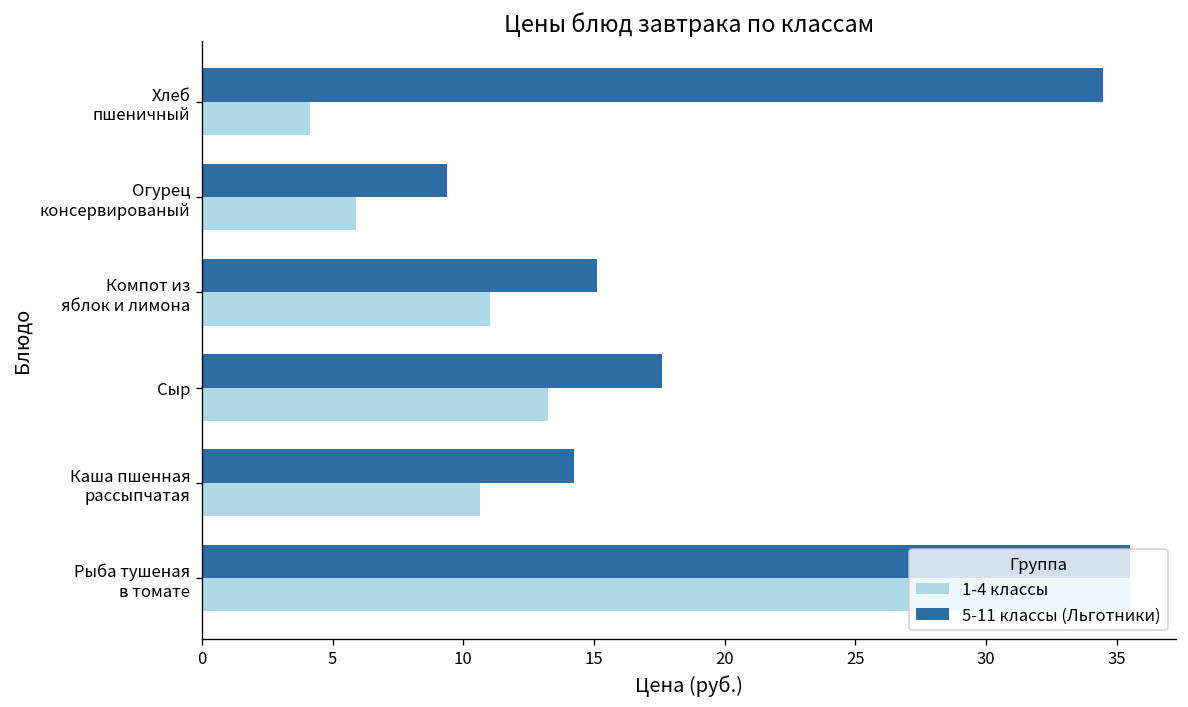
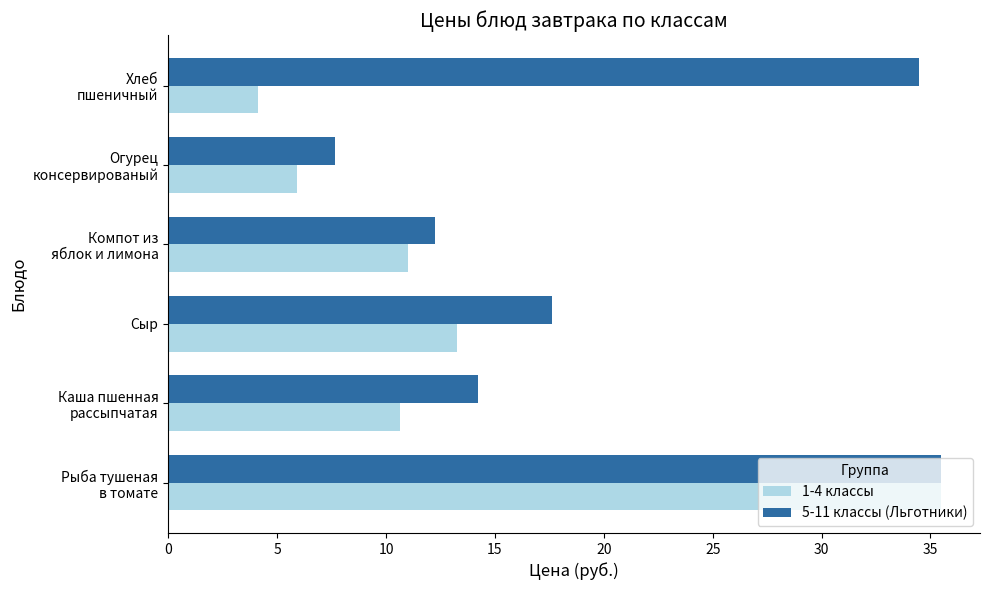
  {
    "1-4 классы": {
      "Хлеб пшеничный": 4.1,
      "Огурец консервированый": 5.9,
      "Компот из яблок и лимона": 11.0,
      "Сыр": 13.3,
      "Каша пшенная рассыпчатая": 10.7
    },
    "5-11 классы (Льготники)": {
      "Хлеб пшеничный": 34.5,
-     "Огурец консервированый": 9.4,
-     "Компот из яблок и лимона": 15.1,
+     "Огурец консервированый": 7.7,
+     "Компот из яблок и лимона": 12.3,
      "Сыр": 17.6,
      "Каша пшенная рассыпчатая": 14.2
    }
  }
